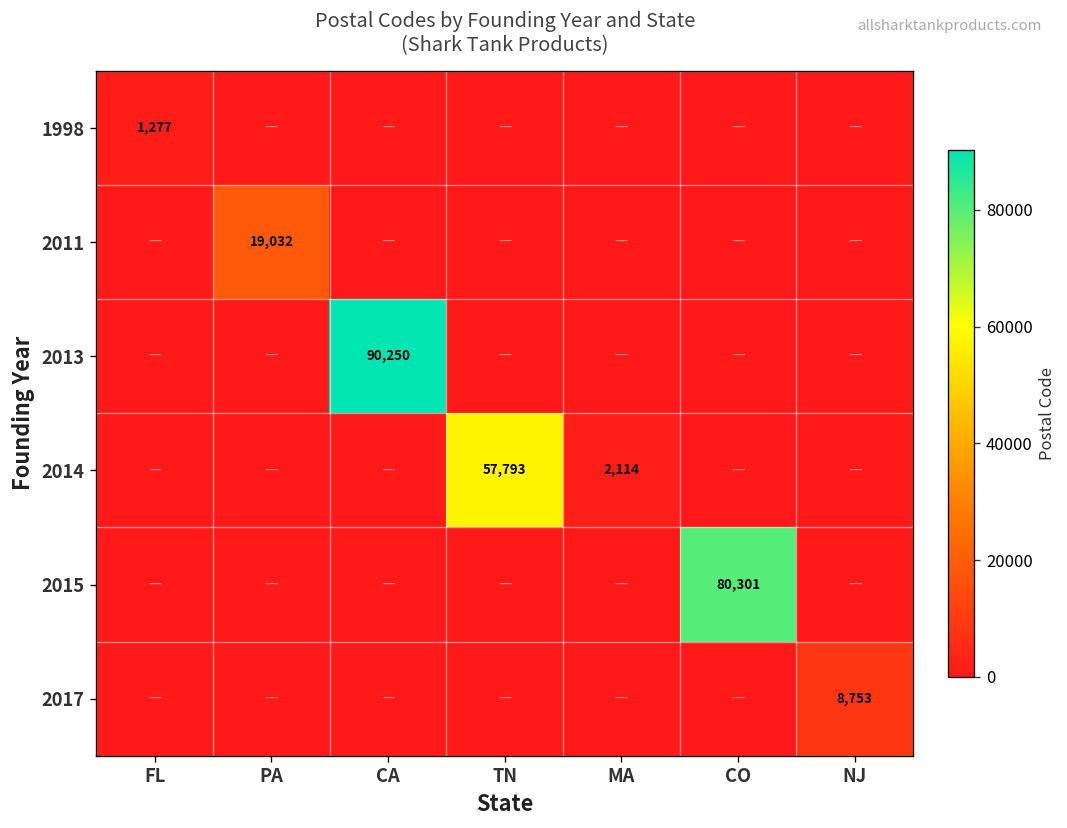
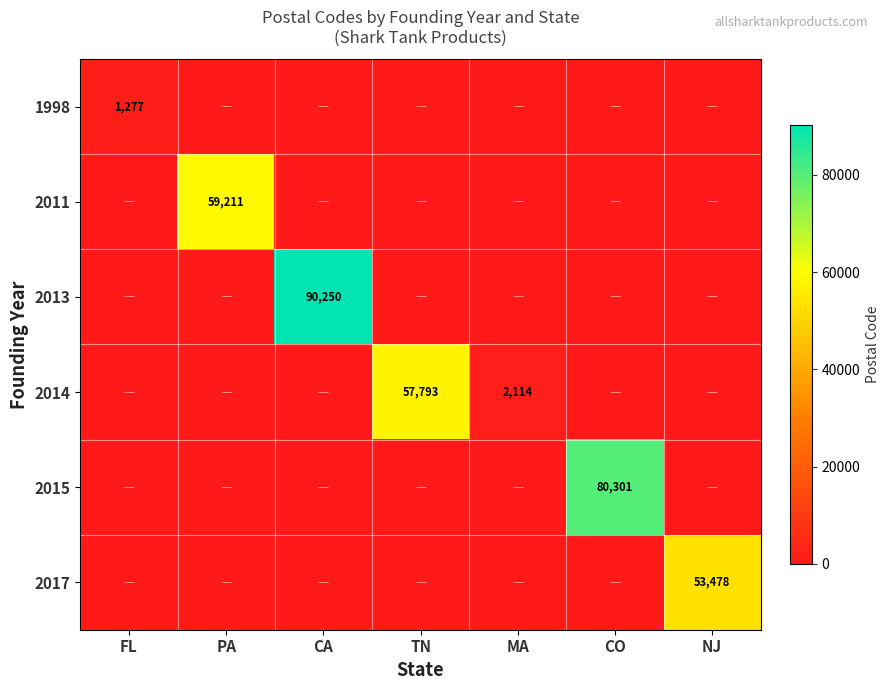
  {
    "1998": {
      "FL": "1,277"
    },
    "2011": {
-     "PA": "19,032"
+     "PA": "59,211"
    },
    "2013": {
      "CA": "90,250"
    },
    "2014": {
      "TN": "57,793",
      "MA": "2,114"
    },
    "2015": {
      "CO": "80,301"
    },
    "2017": {
-     "NJ": "8,753"
+     "NJ": "53,478"
    }
  }
